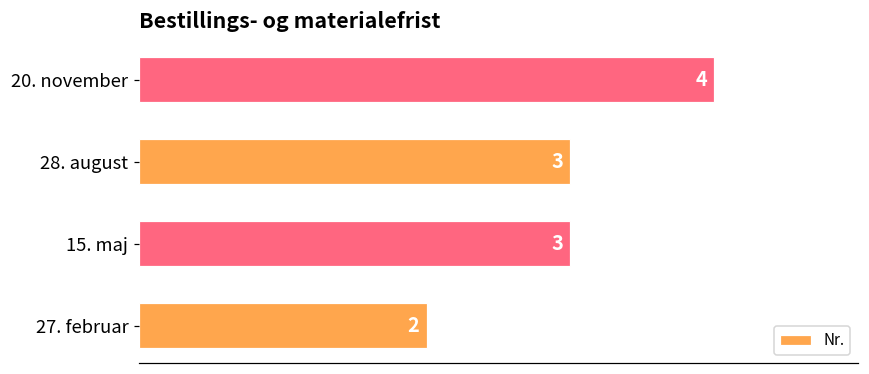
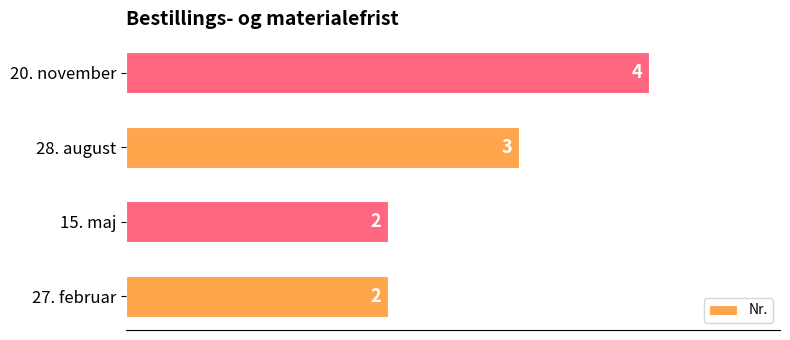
  {
    "20. november": 4,
    "28. august": 3,
-   "15. maj": 3,
+   "15. maj": 2,
    "27. februar": 2
  }
